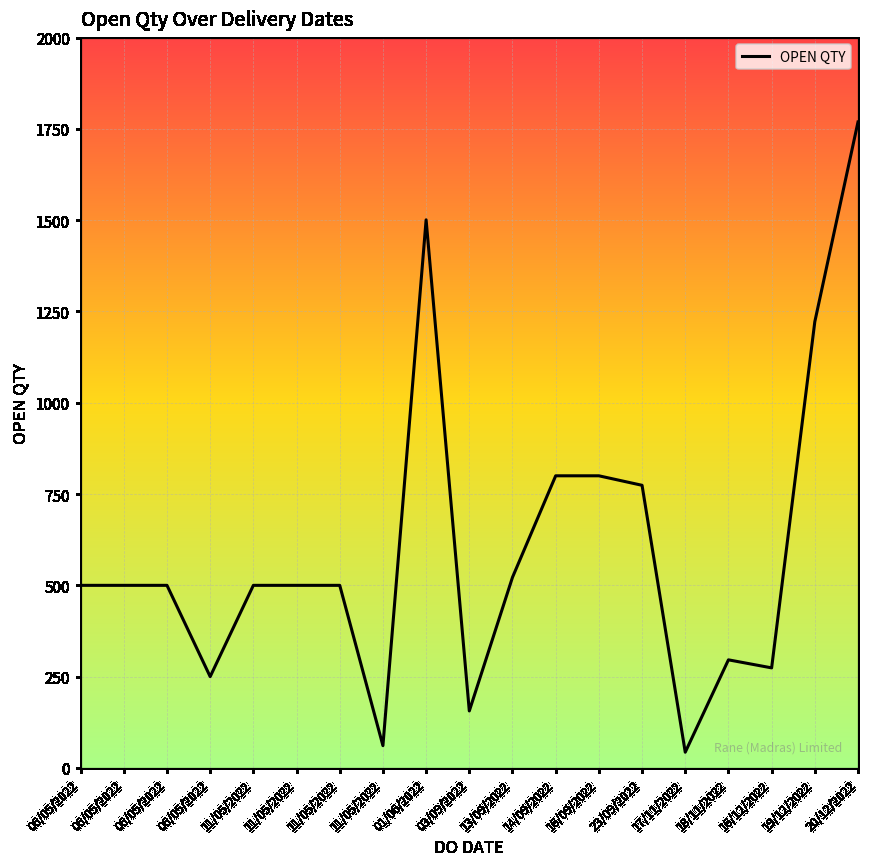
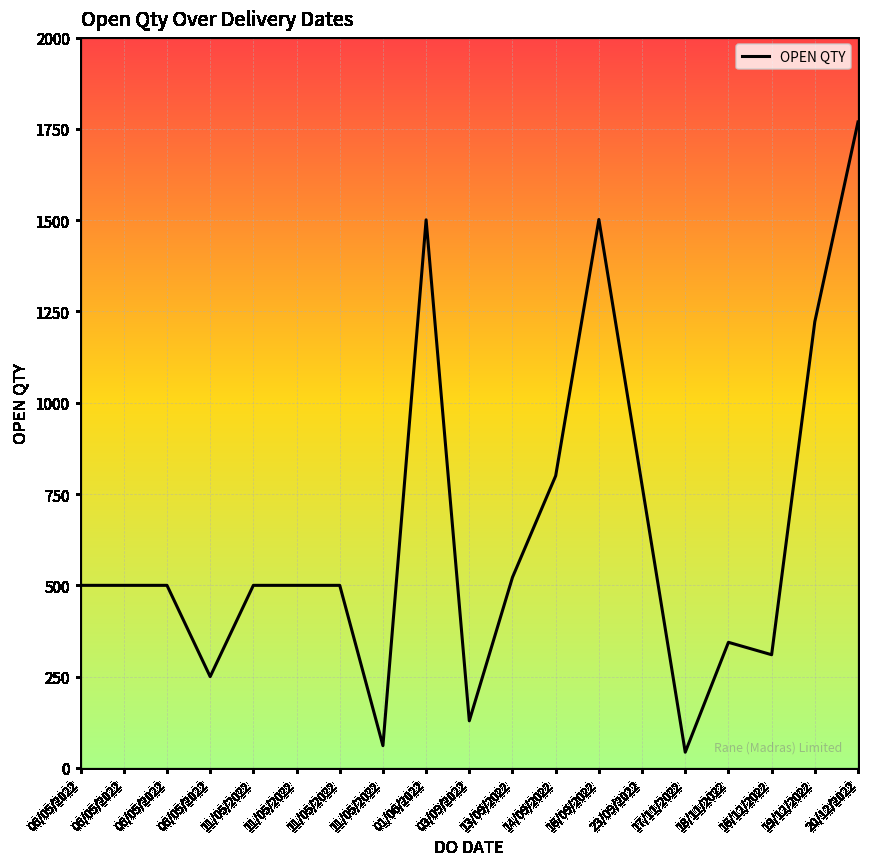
  {
    "01/06/2022": 1500,
-   "03/09/2022": 160,
+   "03/09/2022": 130,
    "13/09/2022": 520,
    "14/09/2022": 800,
-   "16/09/2022": 800,
+   "16/09/2022": 1500,
    "23/09/2022": 770,
    "17/11/2022": 40,
-   "18/11/2022": 300,
-   "16/12/2022": 270,
+   "18/11/2022": 340,
+   "16/12/2022": 310,
    "19/12/2022": 1220,
    "20/12/2022": 1770
  }
